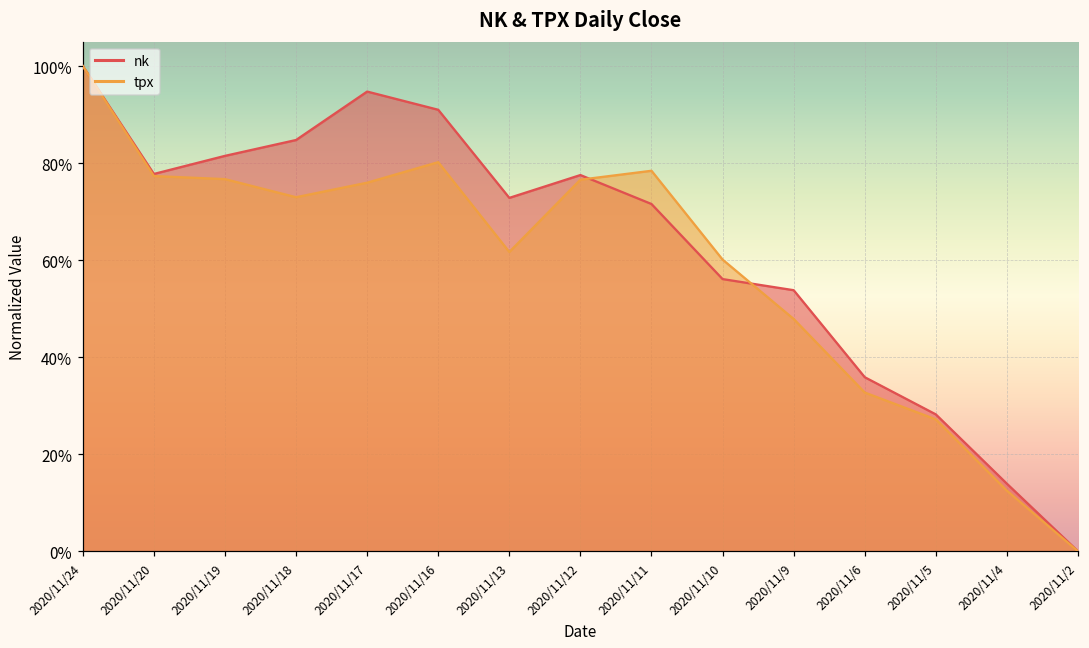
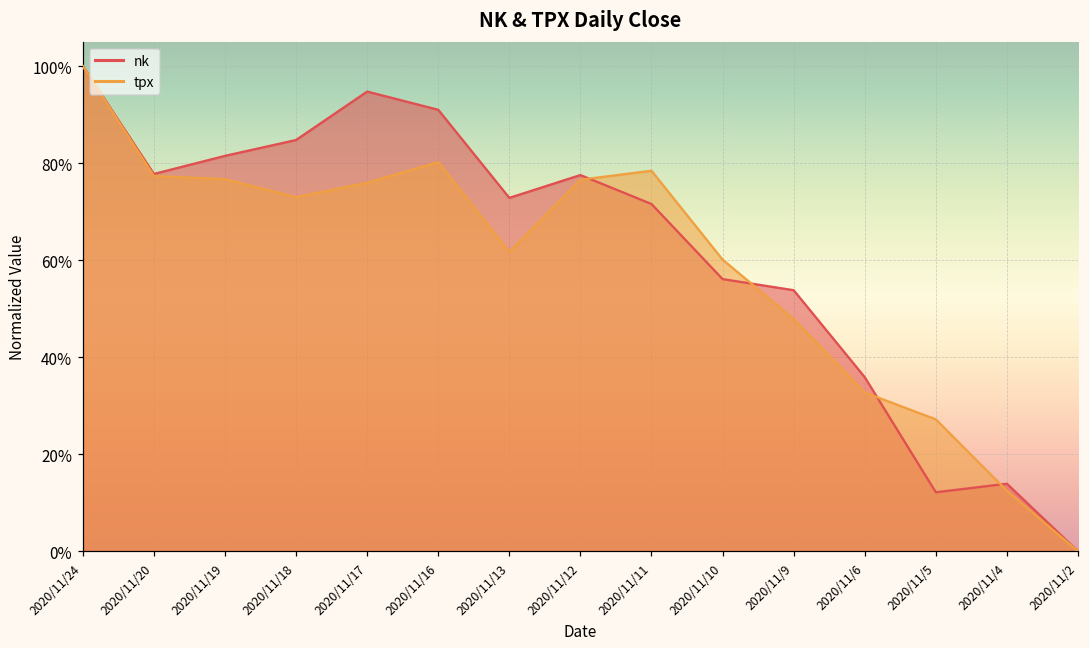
  {
    "nk": {
      "2020/11/19": "81%",
      "2020/11/18": "85%",
      "2020/11/17": "95%",
      "2020/11/16": "91%",
      "2020/11/13": "73%",
      "2020/11/12": "78%",
      "2020/11/11": "72%",
      "2020/11/10": "56%",
      "2020/11/9": "54%",
      "2020/11/6": "36%",
-     "2020/11/5": "28%",
+     "2020/11/5": "12%",
      "2020/11/4": "14%"
    },
    "tpx": {
      "2020/11/19": "77%",
      "2020/11/18": "73%",
      "2020/11/17": "76%",
      "2020/11/16": "80%",
      "2020/11/13": "62%",
      "2020/11/12": "77%",
      "2020/11/11": "78%",
      "2020/11/10": "60%",
      "2020/11/9": "48%",
      "2020/11/6": "33%",
      "2020/11/5": "27%",
      "2020/11/4": "12%"
    }
  }
